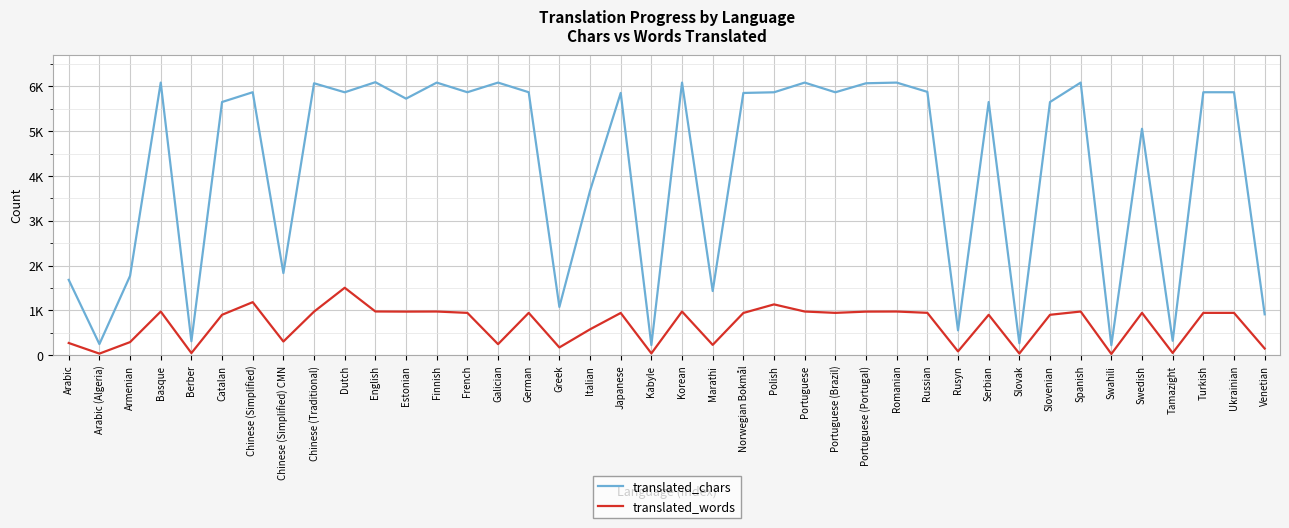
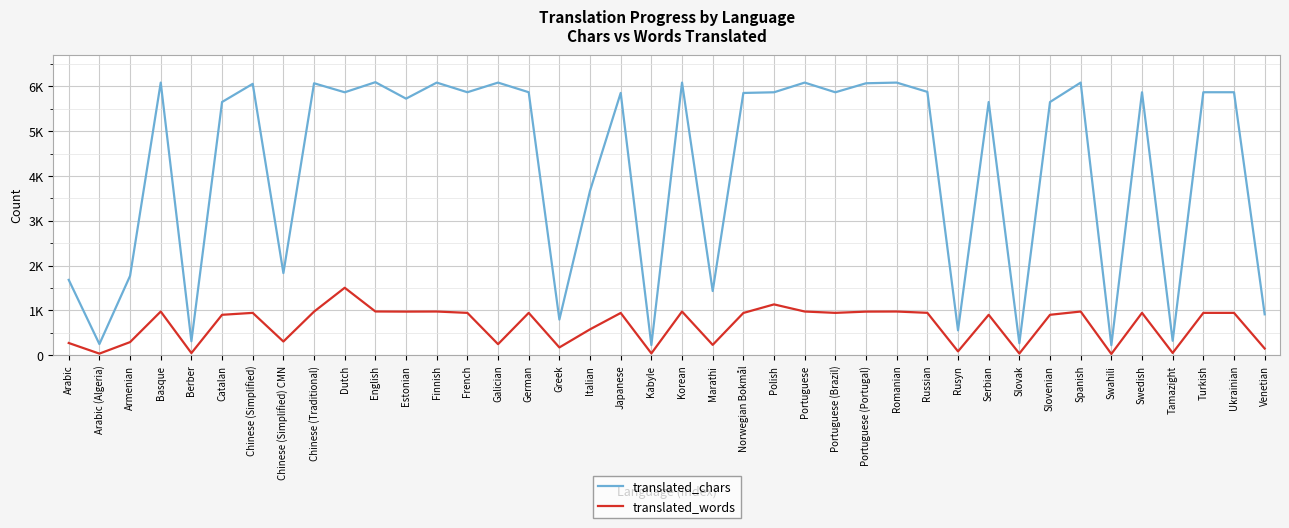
  {
    "translated_chars": {
      "Arabic": 1700,
      "Arabic (Algeria)": 300,
      "Armenian": 1800,
      "Basque": 6100,
      "Berber": 300,
      "Catalan": 5700,
-     "Chinese (Simplified)": 5900,
+     "Chinese (Simplified)": 6100,
      "Chinese (Simplified) CMN": 1800,
      "Chinese (Traditional)": 6100,
      "Dutch": 5900,
      "English": 6100,
      "Estonian": 5700,
      "Finnish": 6100,
      "French": 5900,
      "Galician": 6100,
      "German": 5900,
-     "Greek": 1100,
+     "Greek": 800,
      "Italian": 3700,
      "Japanese": 5900,
      "Kabyle": 200,
      "Korean": 6100,
      "Marathi": 1400,
      "Norwegian Bokmål": 5900,
      "Polish": 5900,
      "Portuguese": 6100,
      "Portuguese (Brazil)": 5900,
      "Portuguese (Portugal)": 6100,
      "Romanian": 6100,
      "Russian": 5900,
      "Rusyn": 600,
      "Serbian": 5700,
      "Slovak": 300,
      "Slovenian": 5700,
      "Spanish": 6100,
      "Swahili": 200,
-     "Swedish": 5100,
+     "Swedish": 5900,
      "Tamazight": 300,
      "Turkish": 5900,
      "Ukrainian": 5900,
      "Venetian": 900
    },
    "translated_words": {
      "Arabic": 300,
      "Arabic (Algeria)": 0,
      "Armenian": 300,
      "Basque": 1000,
      "Berber": 100,
      "Catalan": 900,
-     "Chinese (Simplified)": 1200,
+     "Chinese (Simplified)": 900,
      "Chinese (Simplified) CMN": 300,
      "Chinese (Traditional)": 1000,
      "Dutch": 1500,
      "English": 1000,
      "Estonian": 1000,
      "Finnish": 1000,
      "French": 900,
      "Galician": 200,
      "German": 900,
      "Greek": 200,
      "Italian": 600,
      "Japanese": 900,
      "Kabyle": 0,
      "Korean": 1000,
      "Marathi": 200,
      "Norwegian Bokmål": 900,
      "Polish": 1100,
      "Portuguese": 1000,
      "Portuguese (Brazil)": 900,
      "Portuguese (Portugal)": 1000,
      "Romanian": 1000,
      "Russian": 900,
      "Rusyn": 100,
      "Serbian": 900,
      "Slovak": 0,
      "Slovenian": 900,
      "Spanish": 1000,
      "Swahili": 0,
      "Swedish": 900,
      "Tamazight": 100,
      "Turkish": 900,
      "Ukrainian": 900,
      "Venetian": 200
    }
  }
